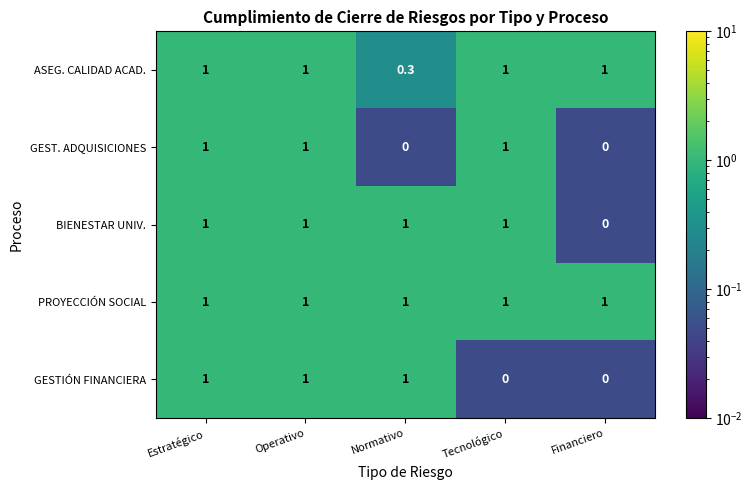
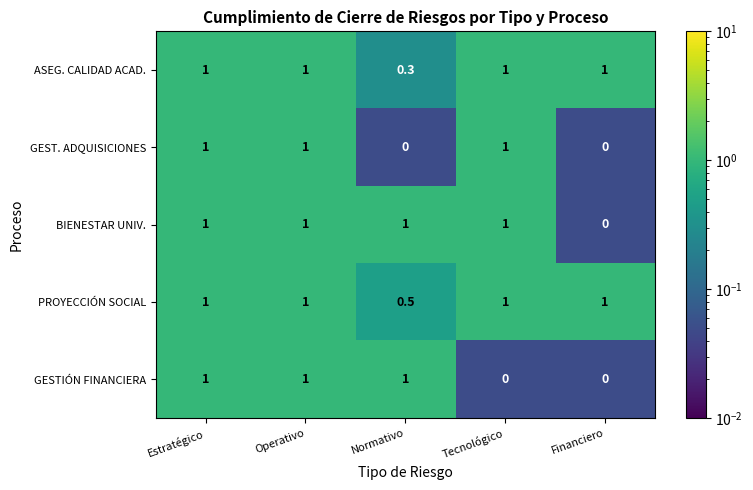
  {
    "ASEG. CALIDAD ACAD.": {
      "Estratégico": 1,
      "Operativo": 1,
      "Normativo": 0.3,
      "Tecnológico": 1,
      "Financiero": 1
    },
    "GEST. ADQUISICIONES": {
      "Estratégico": 1,
      "Operativo": 1,
      "Normativo": 0,
      "Tecnológico": 1,
      "Financiero": 0
    },
    "BIENESTAR UNIV.": {
      "Estratégico": 1,
      "Operativo": 1,
      "Normativo": 1,
      "Tecnológico": 1,
      "Financiero": 0
    },
    "PROYECCIÓN SOCIAL": {
      "Estratégico": 1,
      "Operativo": 1,
-     "Normativo": 1,
+     "Normativo": 0.5,
      "Tecnológico": 1,
      "Financiero": 1
    },
    "GESTIÓN FINANCIERA": {
      "Estratégico": 1,
      "Operativo": 1,
      "Normativo": 1,
      "Tecnológico": 0,
      "Financiero": 0
    }
  }
